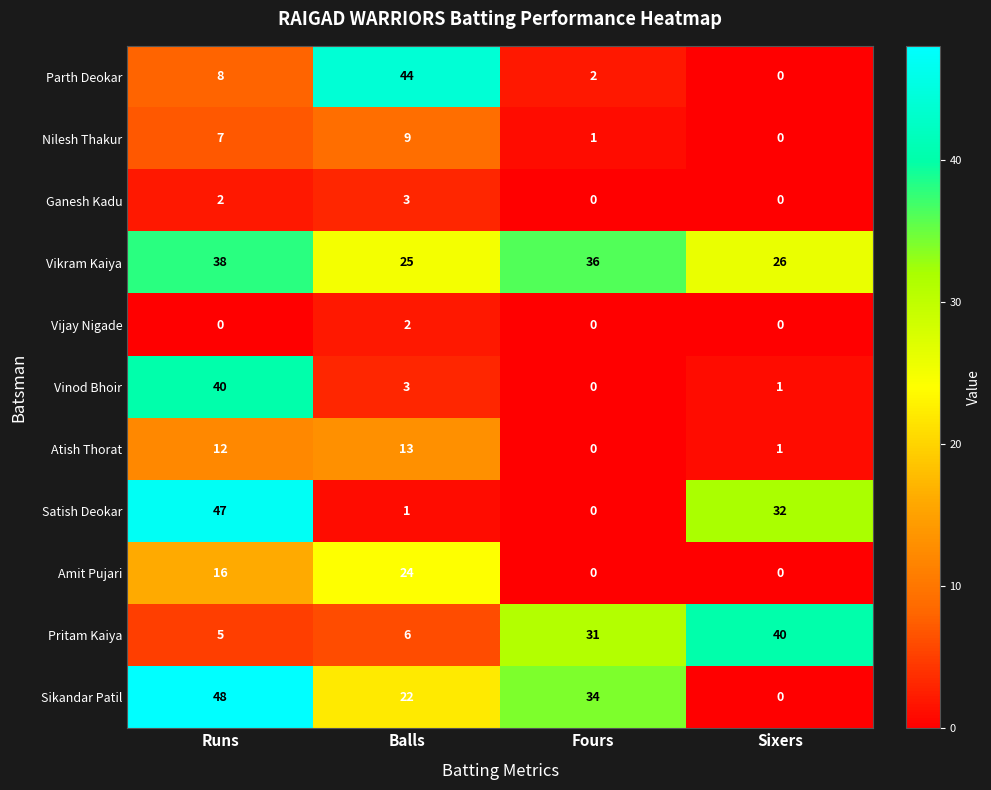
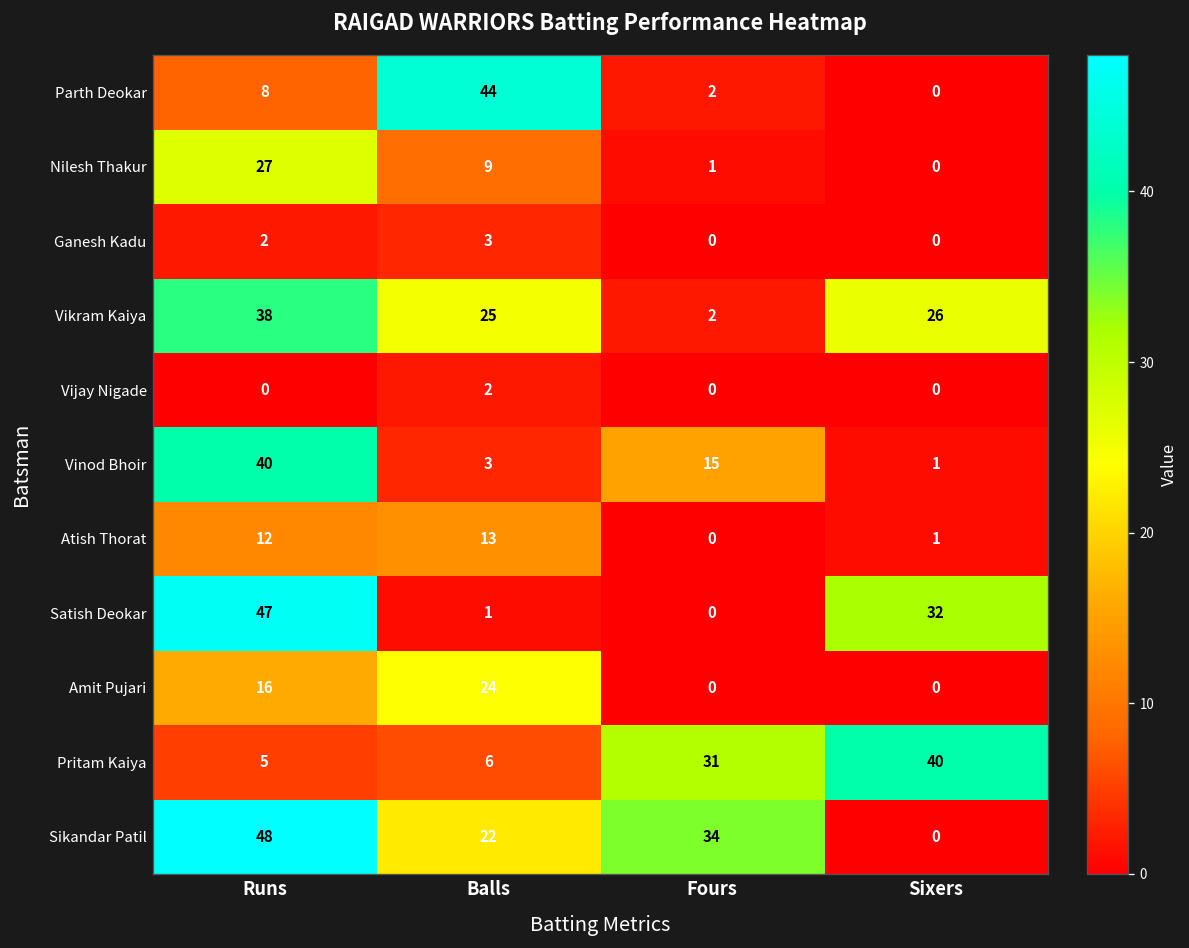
  {
    "Parth Deokar": {
      "Runs": 8,
      "Balls": 44,
      "Fours": 2,
      "Sixers": 0
    },
    "Nilesh Thakur": {
-     "Runs": 7,
+     "Runs": 27,
      "Balls": 9,
      "Fours": 1,
      "Sixers": 0
    },
    "Ganesh Kadu": {
      "Runs": 2,
      "Balls": 3,
      "Fours": 0,
      "Sixers": 0
    },
    "Vikram Kaiya": {
      "Runs": 38,
      "Balls": 25,
-     "Fours": 36,
+     "Fours": 2,
      "Sixers": 26
    },
    "Vijay Nigade": {
      "Runs": 0,
      "Balls": 2,
      "Fours": 0,
      "Sixers": 0
    },
    "Vinod Bhoir": {
      "Runs": 40,
      "Balls": 3,
-     "Fours": 0,
+     "Fours": 15,
      "Sixers": 1
    },
    "Atish Thorat": {
      "Runs": 12,
      "Balls": 13,
      "Fours": 0,
      "Sixers": 1
    },
    "Satish Deokar": {
      "Runs": 47,
      "Balls": 1,
      "Fours": 0,
      "Sixers": 32
    },
    "Amit Pujari": {
      "Runs": 16,
      "Balls": 24,
      "Fours": 0,
      "Sixers": 0
    },
    "Pritam Kaiya": {
      "Runs": 5,
      "Balls": 6,
      "Fours": 31,
      "Sixers": 40
    },
    "Sikandar Patil": {
      "Runs": 48,
      "Balls": 22,
      "Fours": 34,
      "Sixers": 0
    }
  }
